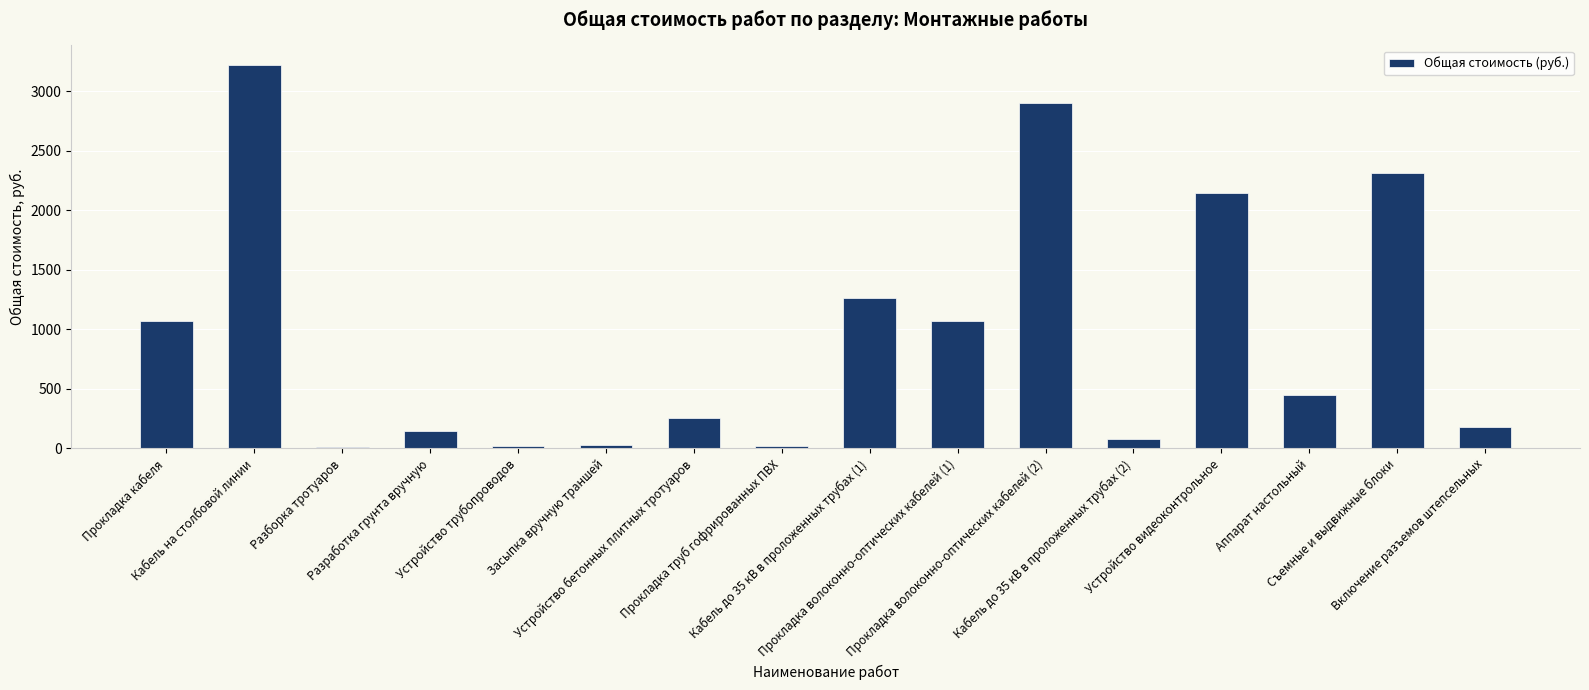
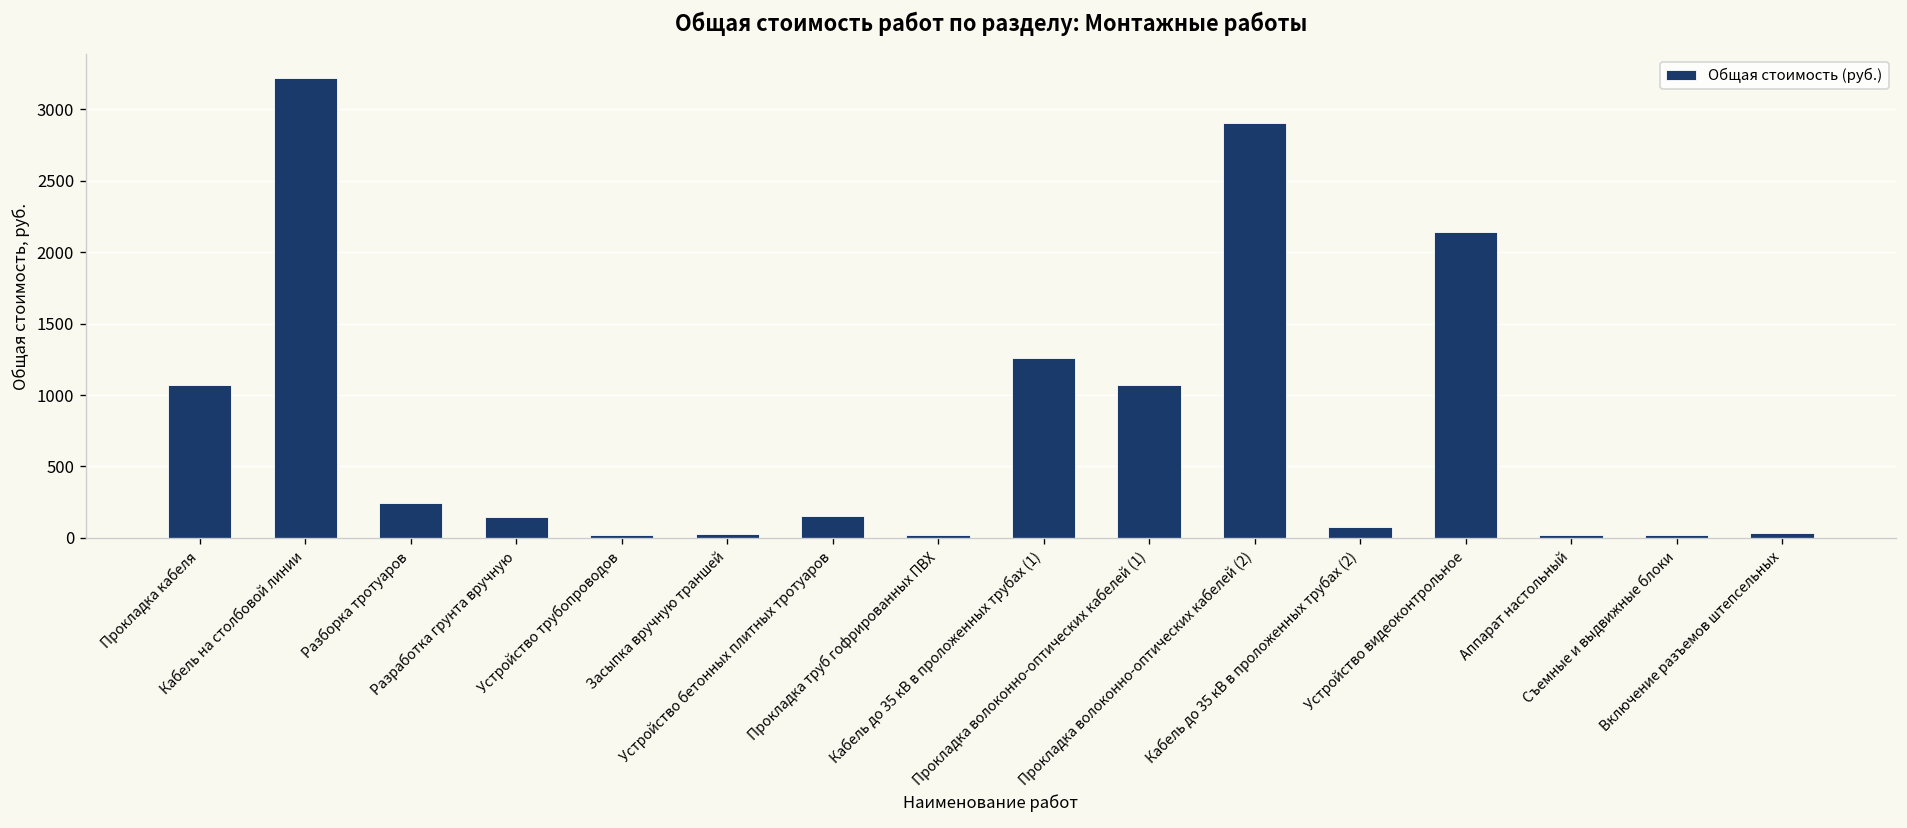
  {
    "Прокладка кабеля": 1070,
    "Кабель на столбовой линии": 3220,
-   "Разборка тротуаров": 10,
+   "Разборка тротуаров": 240,
    "Разработка грунта вручную": 140,
    "Засыпка вручную траншей": 30,
-   "Устройство бетонных плитных тротуаров": 260,
+   "Устройство бетонных плитных тротуаров": 160,
    "Кабель до 35 кВ в проложенных трубах (1)": 1260,
    "Прокладка волоконно-оптических кабелей (1)": 1070,
    "Прокладка волоконно-оптических кабелей (2)": 2900,
    "Кабель до 35 кВ в проложенных трубах (2)": 80,
    "Устройство видеоконтрольное": 2140,
-   "Аппарат настольный": 450,
-   "Съемные и выдвижные блоки": 2310,
-   "Включение разъемов штепсельных": 180
+   "Аппарат настольный": 20,
+   "Съемные и выдвижные блоки": 20,
+   "Включение разъемов штепсельных": 30
  }
